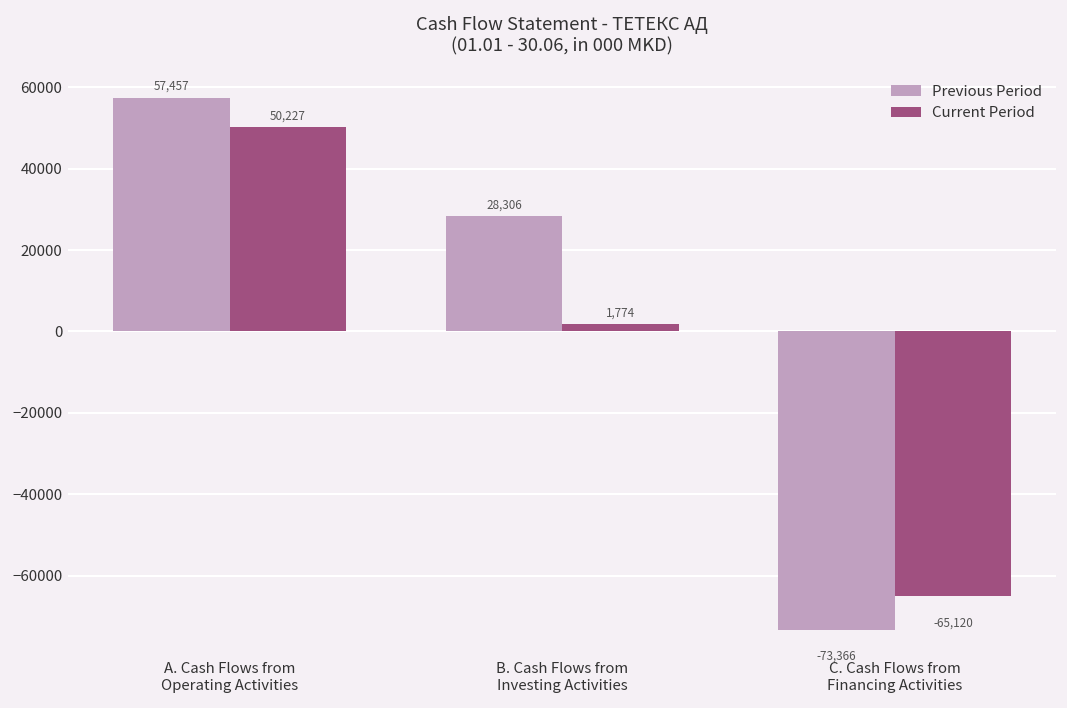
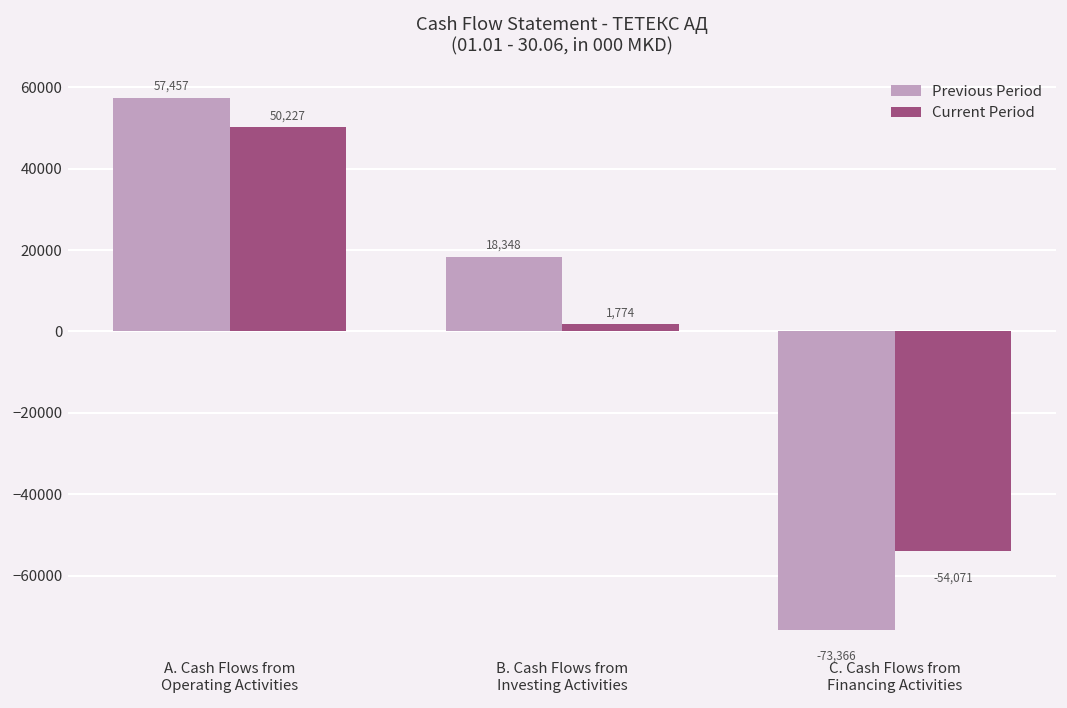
  {
    "Previous Period": {
      "A. Cash Flows from Operating Activities": "57,457",
-     "B. Cash Flows from Investing Activities": "28,306",
+     "B. Cash Flows from Investing Activities": "18,348",
      "C. Cash Flows from Financing Activities": "-73,366"
    },
    "Current Period": {
      "A. Cash Flows from Operating Activities": "50,227",
      "B. Cash Flows from Investing Activities": "1,774",
-     "C. Cash Flows from Financing Activities": "-65,120"
+     "C. Cash Flows from Financing Activities": "-54,071"
    }
  }
